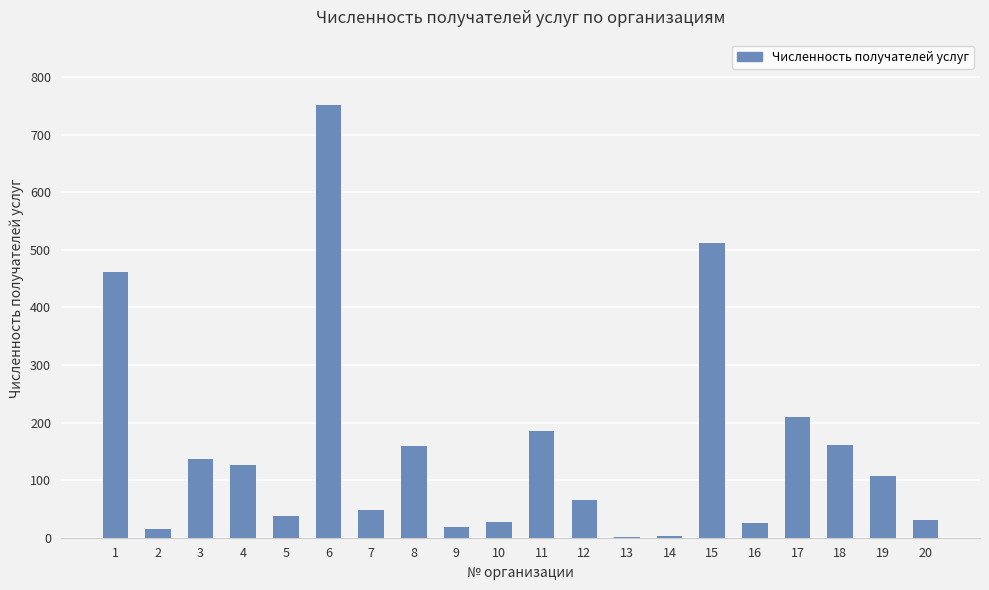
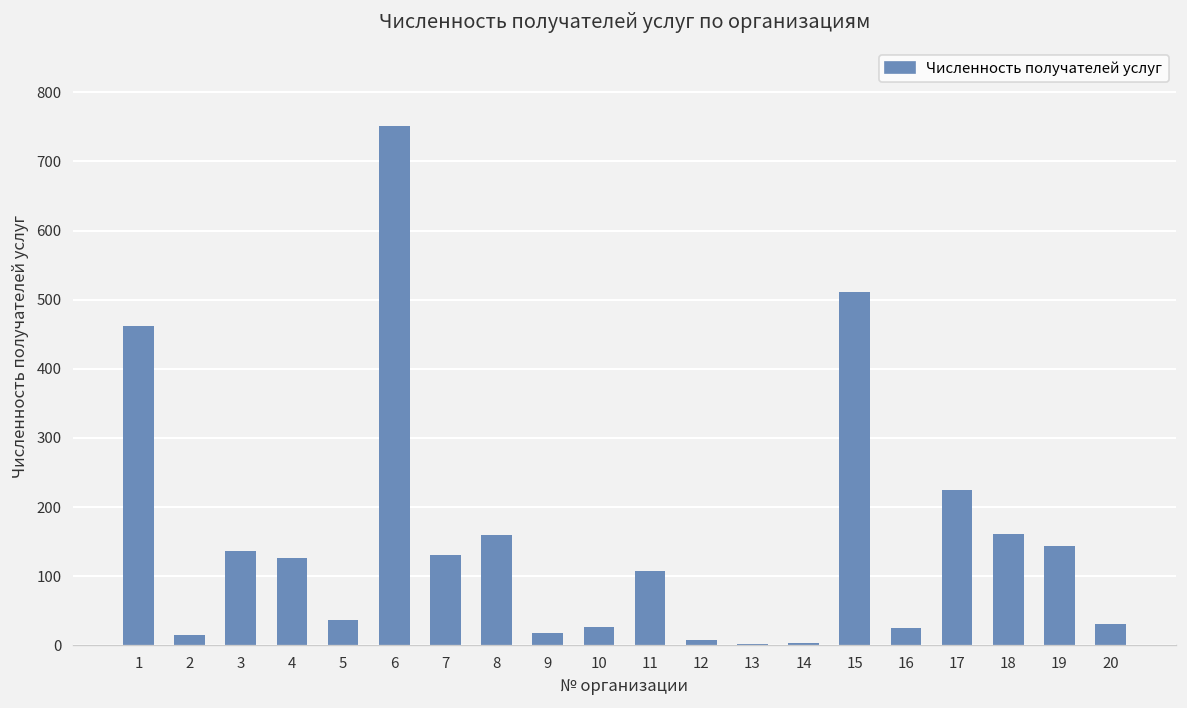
  {
    "1": 460,
    "2": 20,
    "3": 140,
    "4": 130,
    "5": 40,
    "6": 750,
-   "7": 50,
+   "7": 130,
    "8": 160,
    "9": 20,
    "10": 30,
-   "11": 190,
-   "12": 70,
+   "11": 110,
+   "12": 10,
    "15": 510,
    "16": 30,
-   "17": 210,
+   "17": 230,
    "18": 160,
-   "19": 110,
+   "19": 140,
    "20": 30
  }
